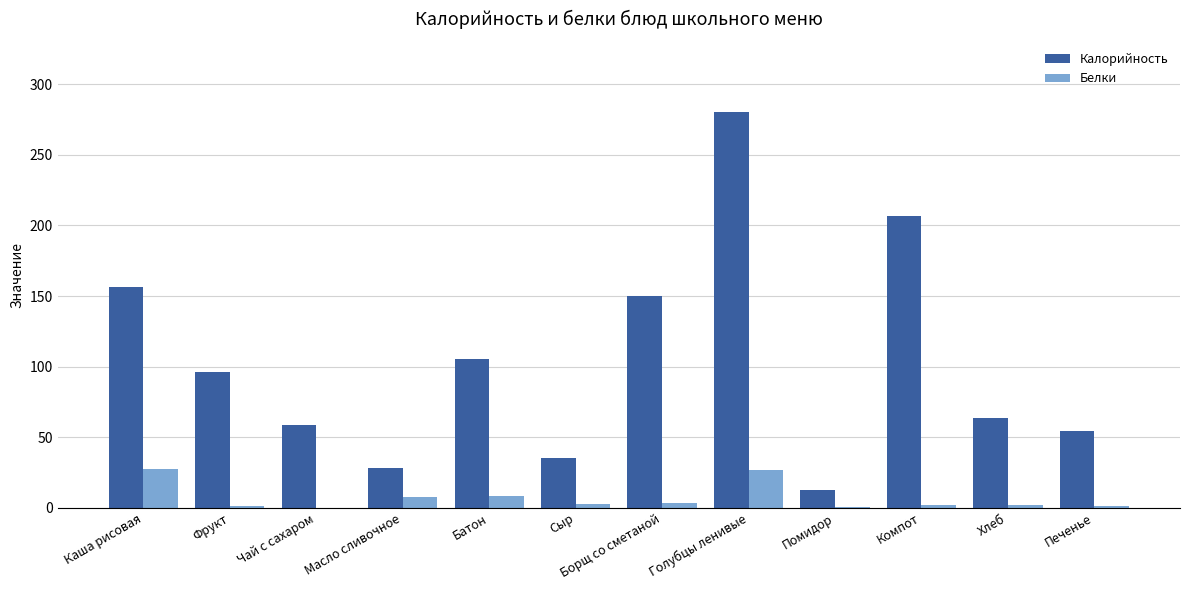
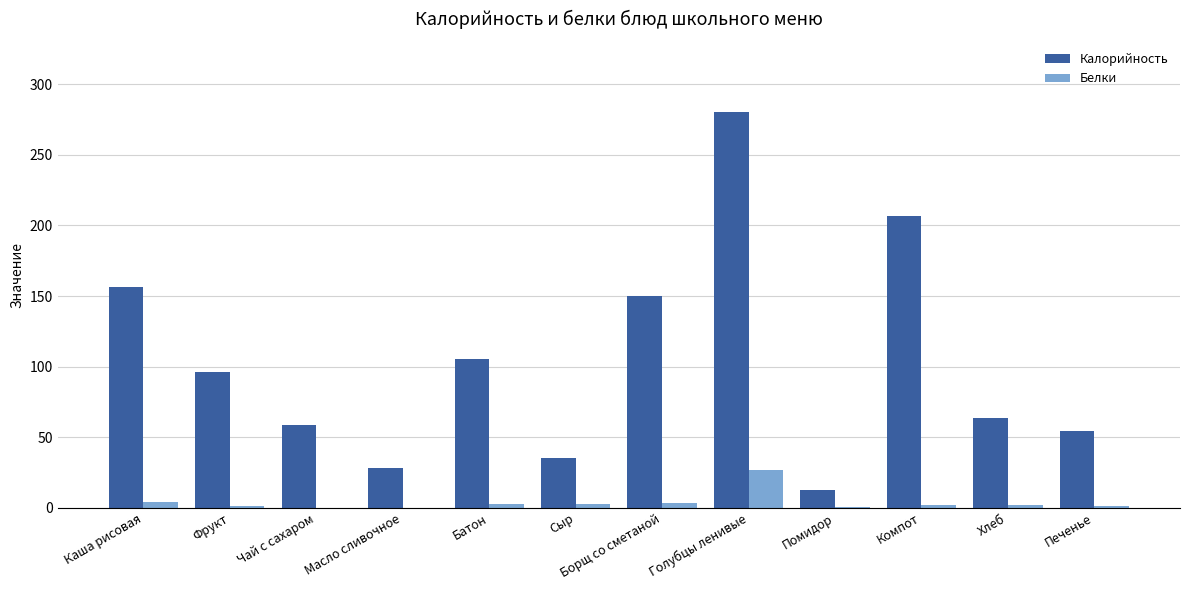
  {
    "Калорийность": {
      "Каша рисовая": 156,
      "Фрукт": 96,
      "Чай с сахаром": 58,
      "Масло сливочное": 28,
      "Батон": 105,
      "Сыр": 36,
      "Борщ со сметаной": 150,
      "Голубцы ленивые": 280,
      "Помидор": 13,
      "Компот": 206,
      "Хлеб": 64,
      "Печенье": 54
    },
    "Белки": {
-     "Каша рисовая": 28,
-     "Масло сливочное": 8,
-     "Батон": 9,
+     "Каша рисовая": 4,
+     "Масло сливочное": 0,
+     "Батон": 3,
      "Сыр": 3,
      "Борщ со сметаной": 4,
      "Голубцы ленивые": 27,
      "Хлеб": 2
    }
  }
